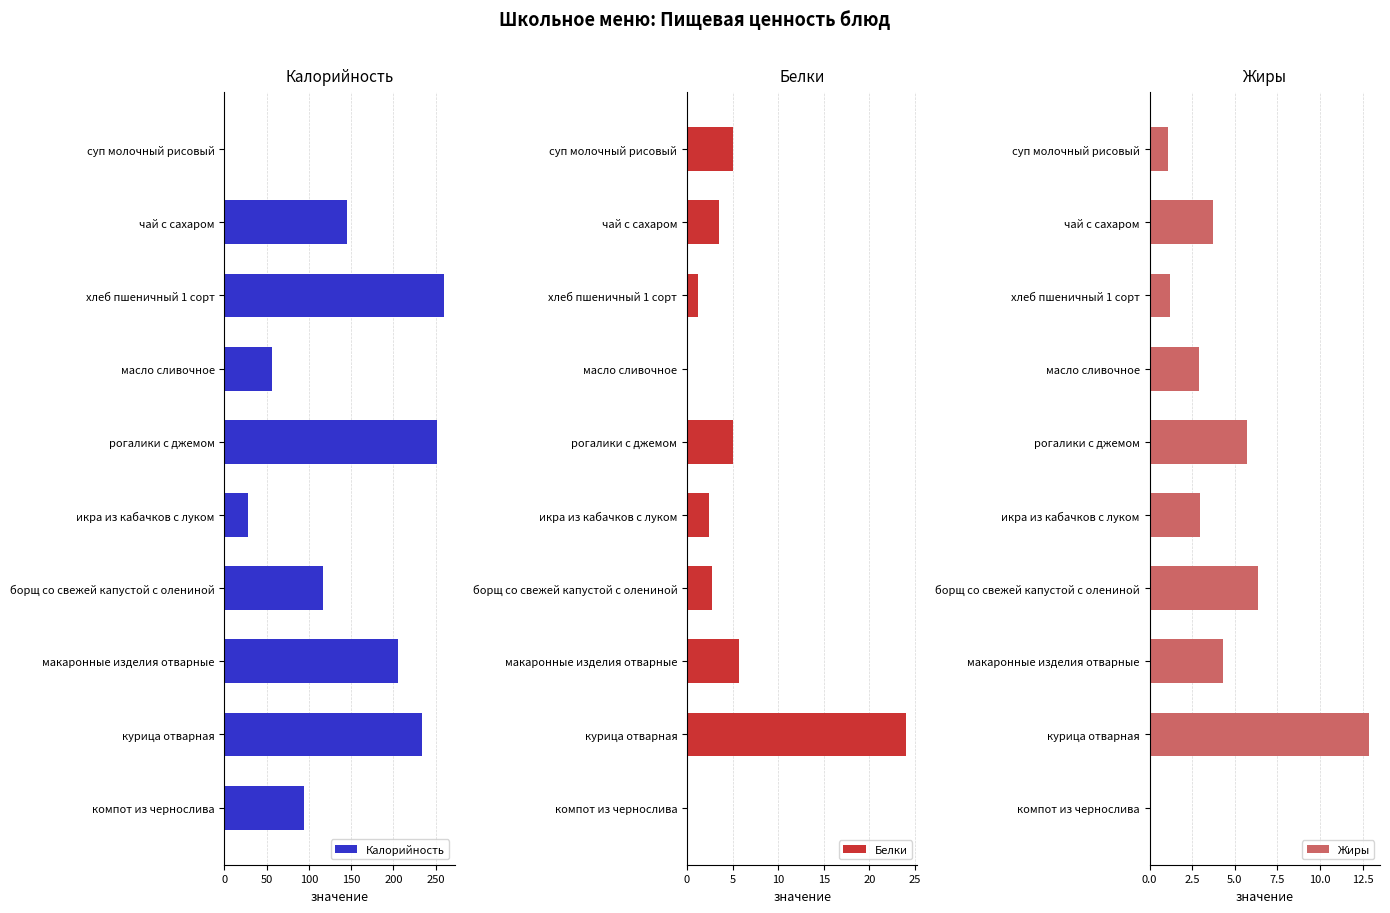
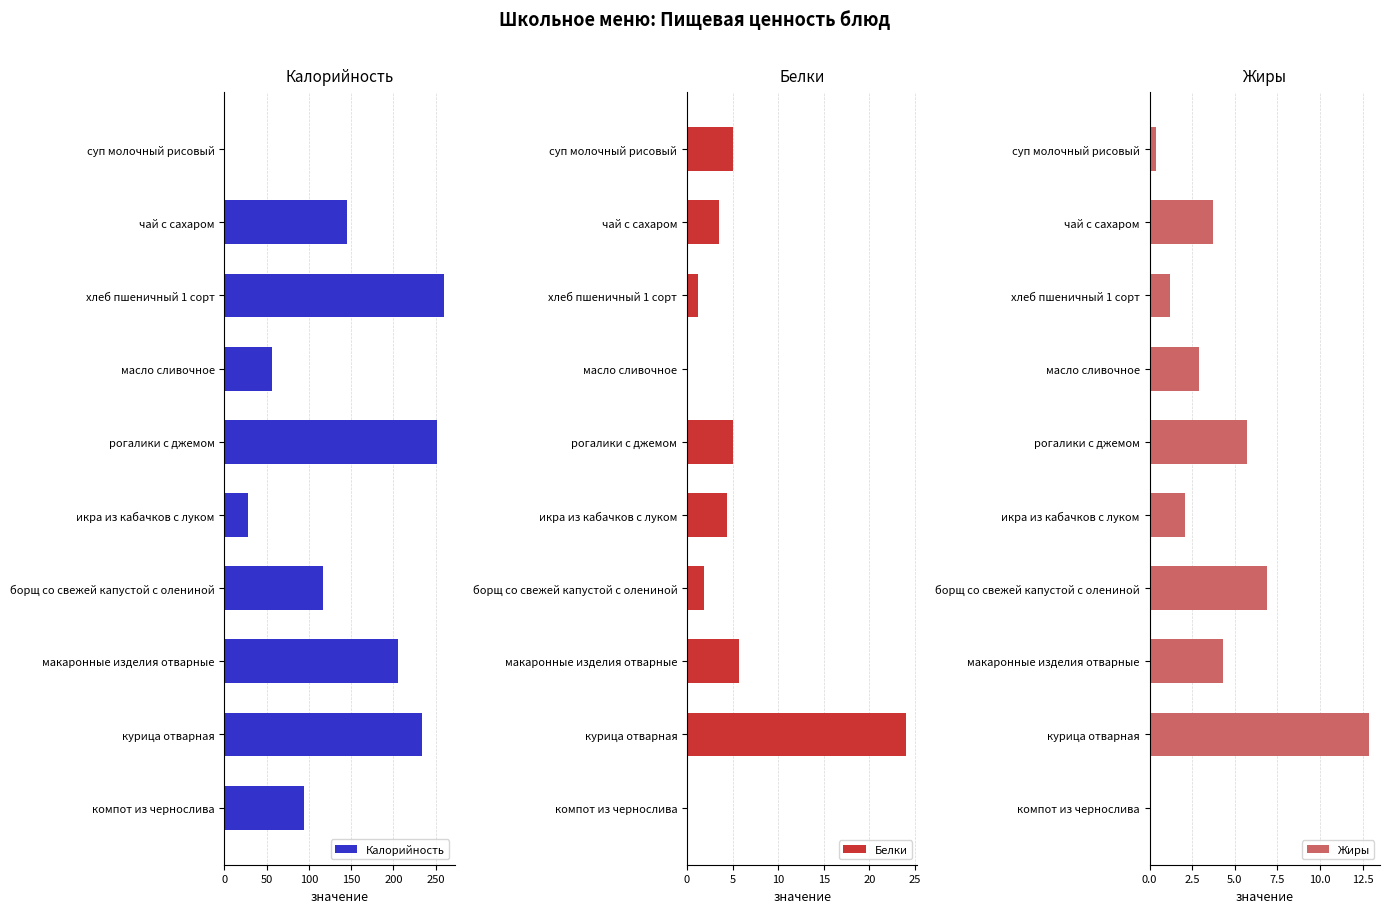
  {
    "Калорийность": {
      "чай с сахаром": 150,
      "хлеб пшеничный 1 сорт": 260,
      "масло сливочное": 60,
      "рогалики с джемом": 250,
      "икра из кабачков с луком": 30,
      "борщ со свежей капустой с олениной": 120,
      "макаронные изделия отварные": 210,
      "курица отварная": 230,
      "компот из чернослива": 90
    },
    "Белки": {
      "суп молочный рисовый": 5,
      "чай с сахаром": 4,
      "хлеб пшеничный 1 сорт": 1,
      "масло сливочное": 0,
      "рогалики с джемом": 5,
-     "икра из кабачков с луком": 2,
-     "борщ со свежей капустой с олениной": 3,
+     "икра из кабачков с луком": 4,
+     "борщ со свежей капустой с олениной": 2,
      "макаронные изделия отварные": 6,
      "курица отварная": 24
    },
    "Жиры": {
-     "суп молочный рисовый": 1.1,
+     "суп молочный рисовый": 0.4,
      "чай с сахаром": 3.7,
      "хлеб пшеничный 1 сорт": 1.2,
      "масло сливочное": 2.9,
      "рогалики с джемом": 5.7,
-     "икра из кабачков с луком": 3.0,
-     "борщ со свежей капустой с олениной": 6.4,
+     "икра из кабачков с луком": 2.1,
+     "борщ со свежей капустой с олениной": 6.9,
      "макаронные изделия отварные": 4.3,
      "курица отварная": 12.9,
      "компот из чернослива": 0.0
    }
  }
